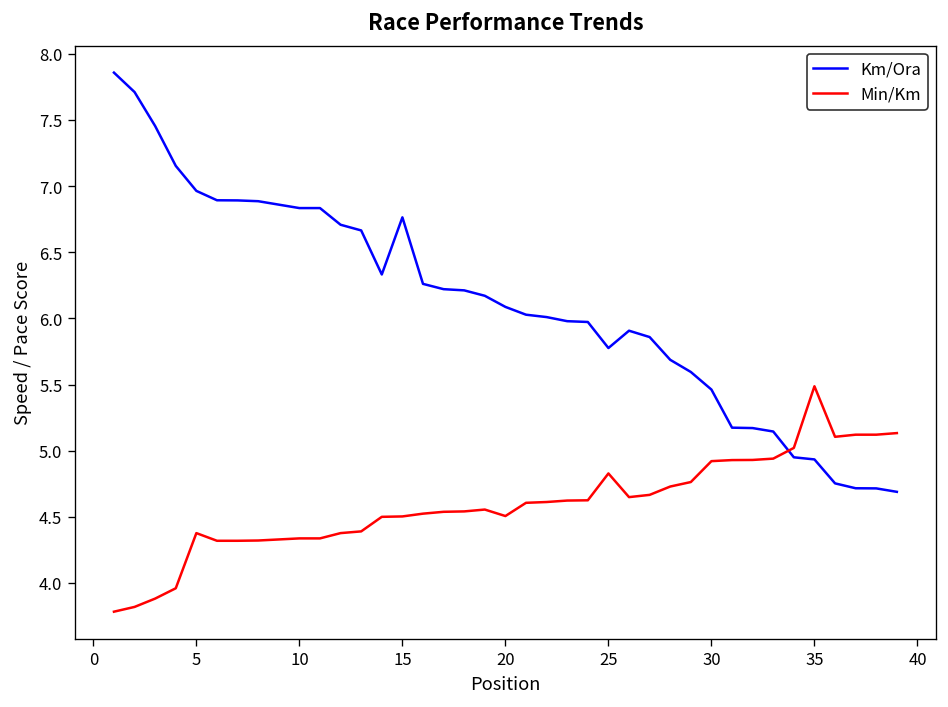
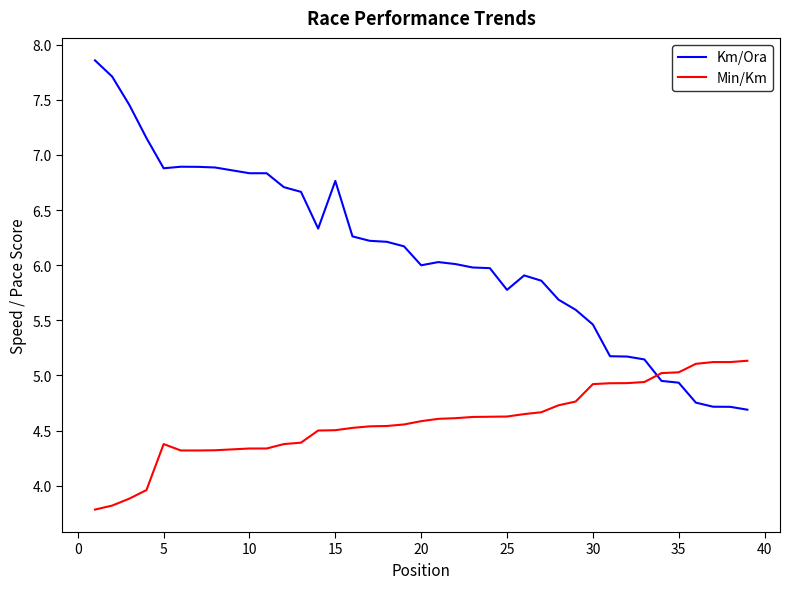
  {
    "Km/Ora": {
-     "5": 6.96,
+     "5": 6.88,
      "10": 6.83,
      "15": 6.76,
-     "20": 6.09,
+     "20": 6.00,
      "25": 5.78,
      "30": 5.46,
      "35": 4.93
    },
    "Min/Km": {
      "5": 4.38,
      "10": 4.34,
      "15": 4.50,
-     "20": 4.51,
-     "25": 4.83,
+     "20": 4.59,
+     "25": 4.63,
      "30": 4.92,
-     "35": 5.49
+     "35": 5.03
    }
  }
